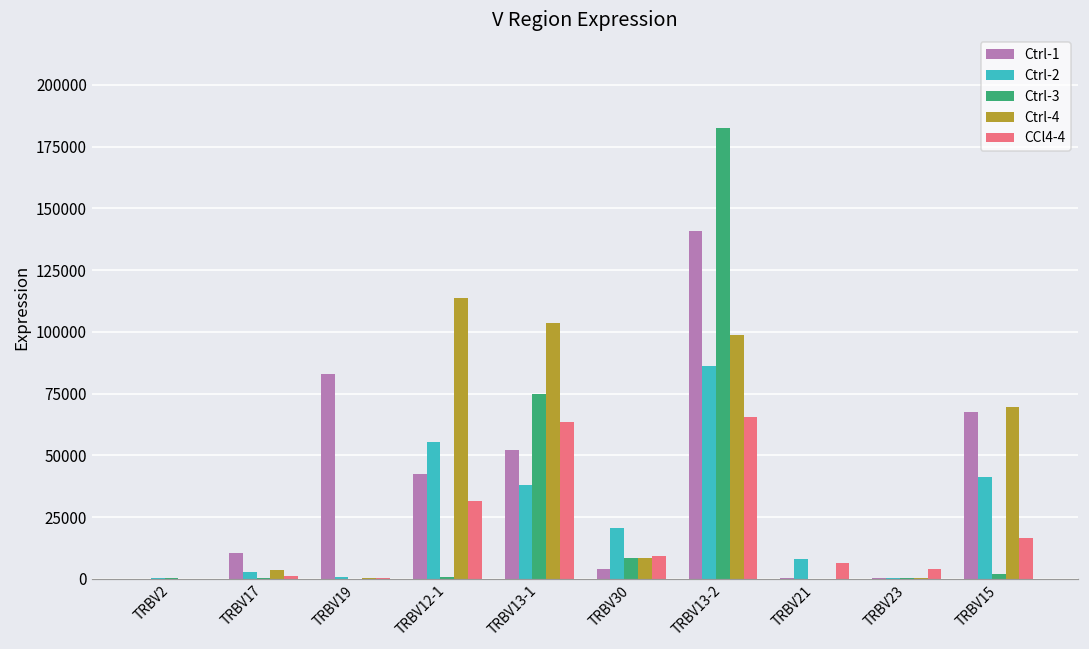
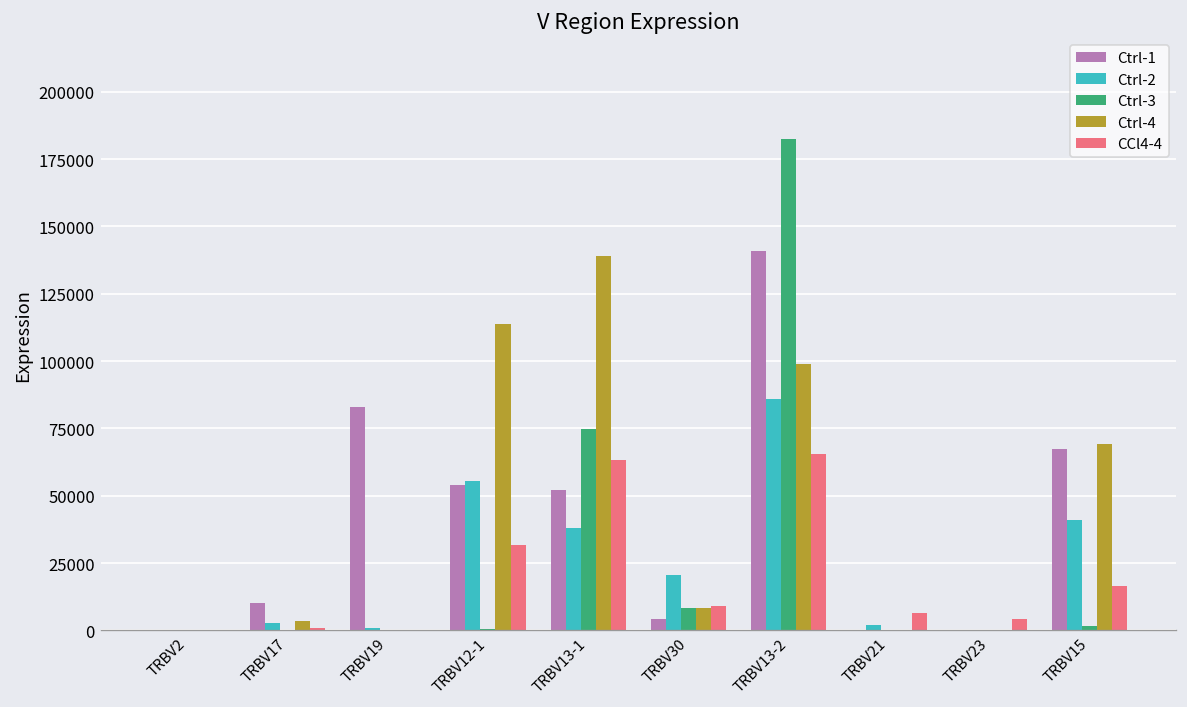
  {
    "Ctrl-1": {
      "TRBV17": 10000,
      "TRBV19": 83000,
-     "TRBV12-1": 43000,
+     "TRBV12-1": 54000,
      "TRBV13-1": 52000,
      "TRBV30": 4000,
      "TRBV13-2": 141000,
      "TRBV15": 67000
    },
    "Ctrl-2": {
      "TRBV17": 3000,
      "TRBV12-1": 56000,
      "TRBV13-1": 38000,
      "TRBV30": 21000,
      "TRBV13-2": 86000,
-     "TRBV21": 8000,
+     "TRBV21": 2000,
      "TRBV15": 41000
    },
    "Ctrl-3": {
      "TRBV13-1": 75000,
      "TRBV30": 8000,
      "TRBV13-2": 183000,
      "TRBV15": 2000
    },
    "Ctrl-4": {
      "TRBV17": 4000,
      "TRBV12-1": 114000,
-     "TRBV13-1": 104000,
+     "TRBV13-1": 139000,
      "TRBV30": 8000,
      "TRBV13-2": 99000,
      "TRBV15": 69000
    },
    "CCl4-4": {
      "TRBV12-1": 32000,
      "TRBV13-1": 63000,
      "TRBV30": 9000,
      "TRBV13-2": 66000,
      "TRBV21": 7000,
      "TRBV23": 4000,
      "TRBV15": 17000
    }
  }
